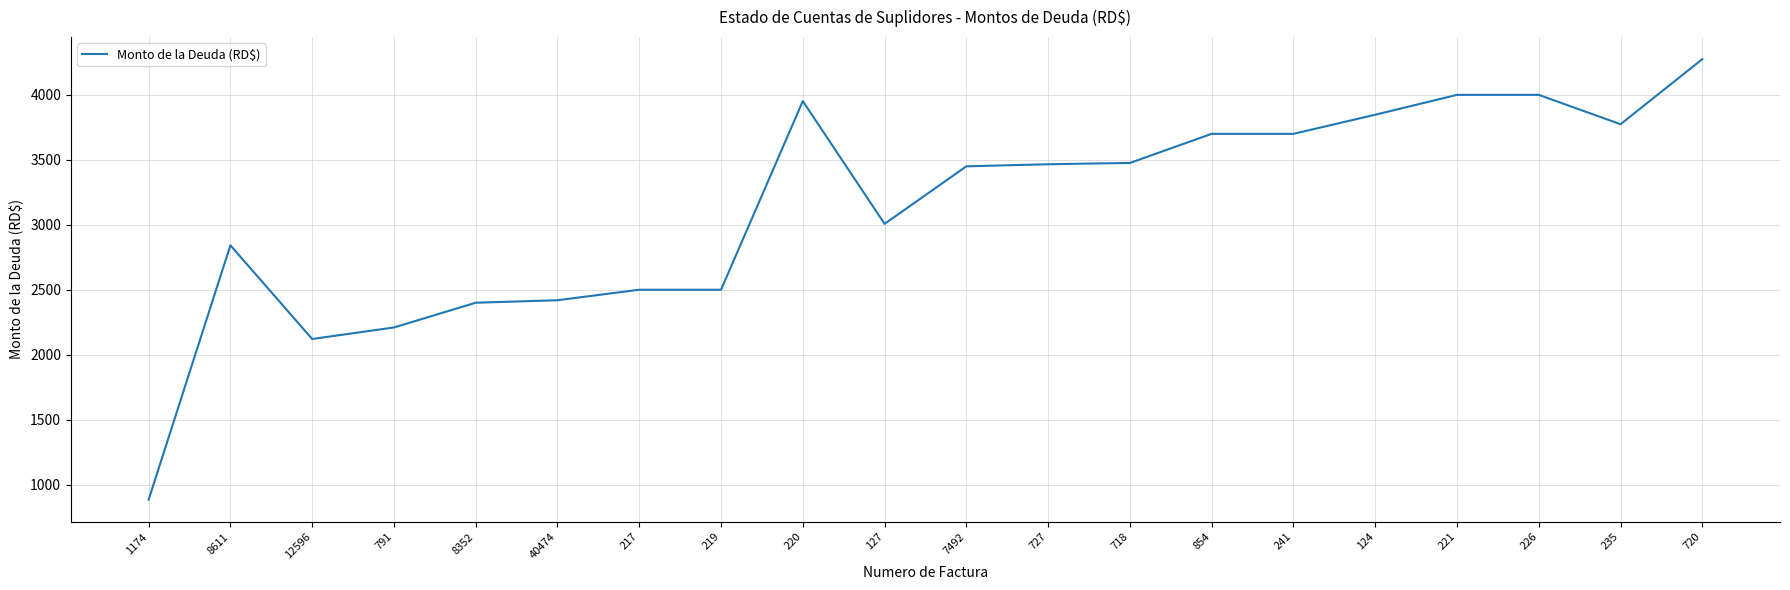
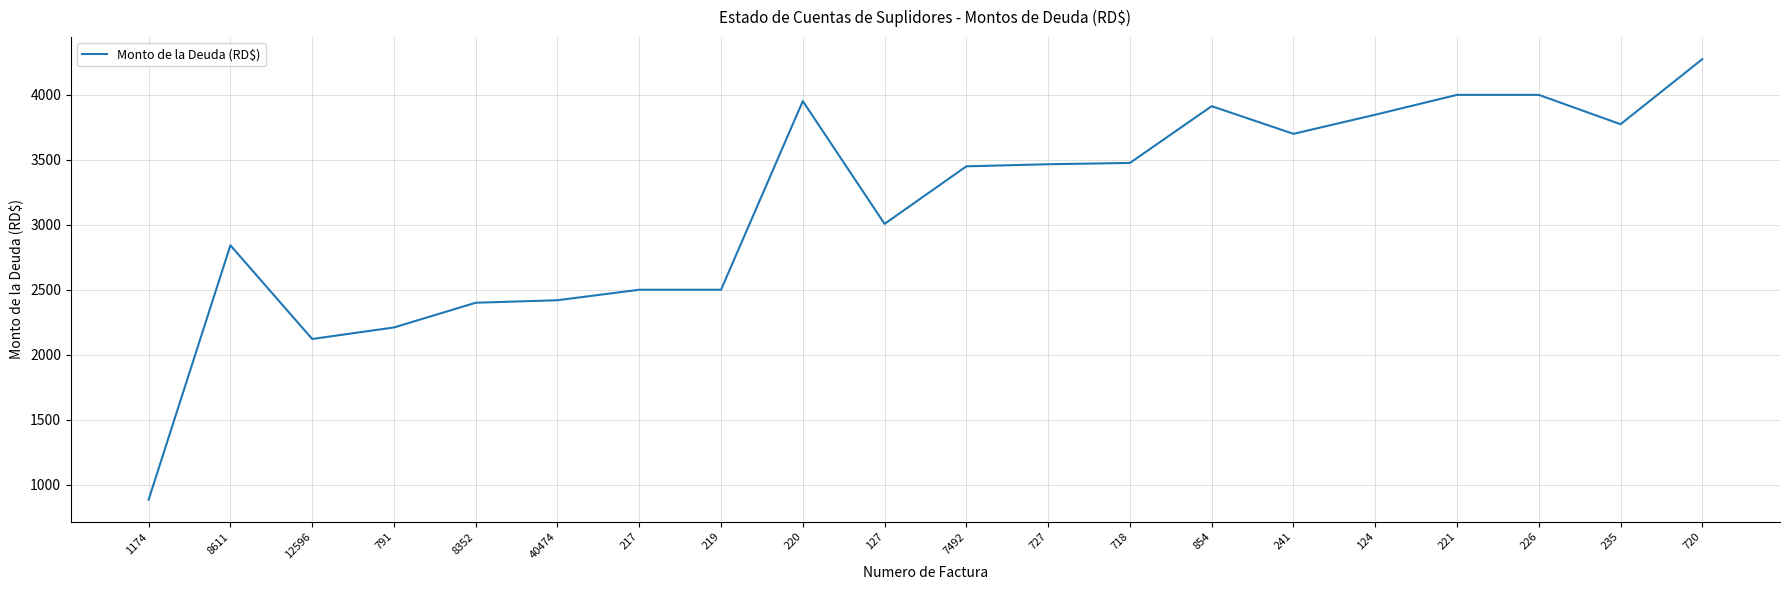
  {
    "1174": 880,
    "8611": 2840,
    "12596": 2120,
    "791": 2210,
    "8352": 2400,
    "40474": 2420,
    "217": 2500,
    "219": 2500,
    "220": 3950,
    "127": 3010,
    "7492": 3450,
    "727": 3470,
    "718": 3480,
-   "854": 3700,
+   "854": 3910,
    "241": 3700,
    "124": 3850,
    "221": 4000,
    "226": 4000,
    "235": 3770,
    "720": 4280
  }
